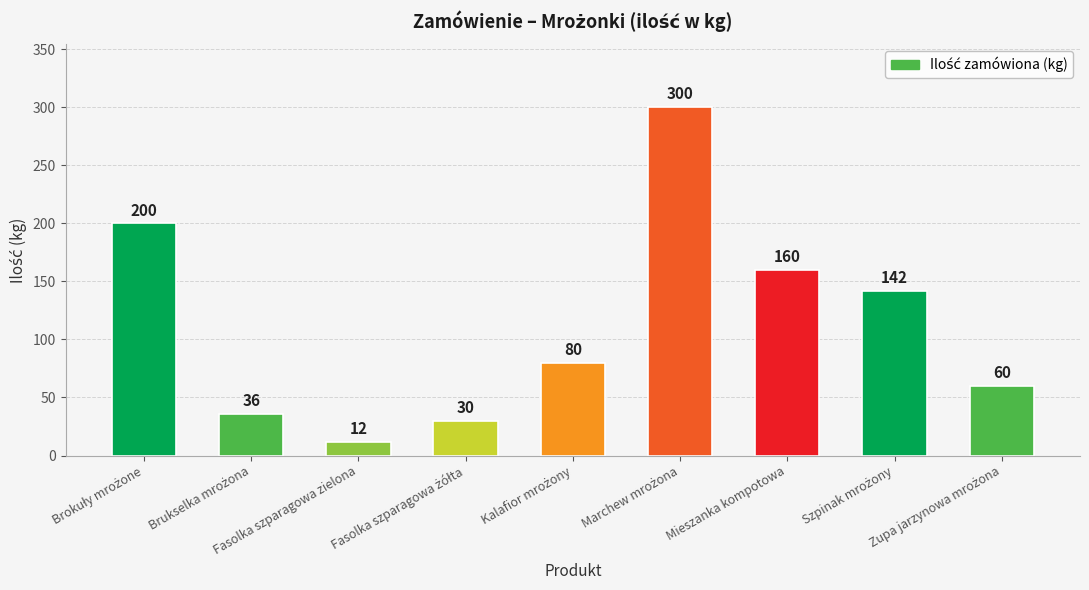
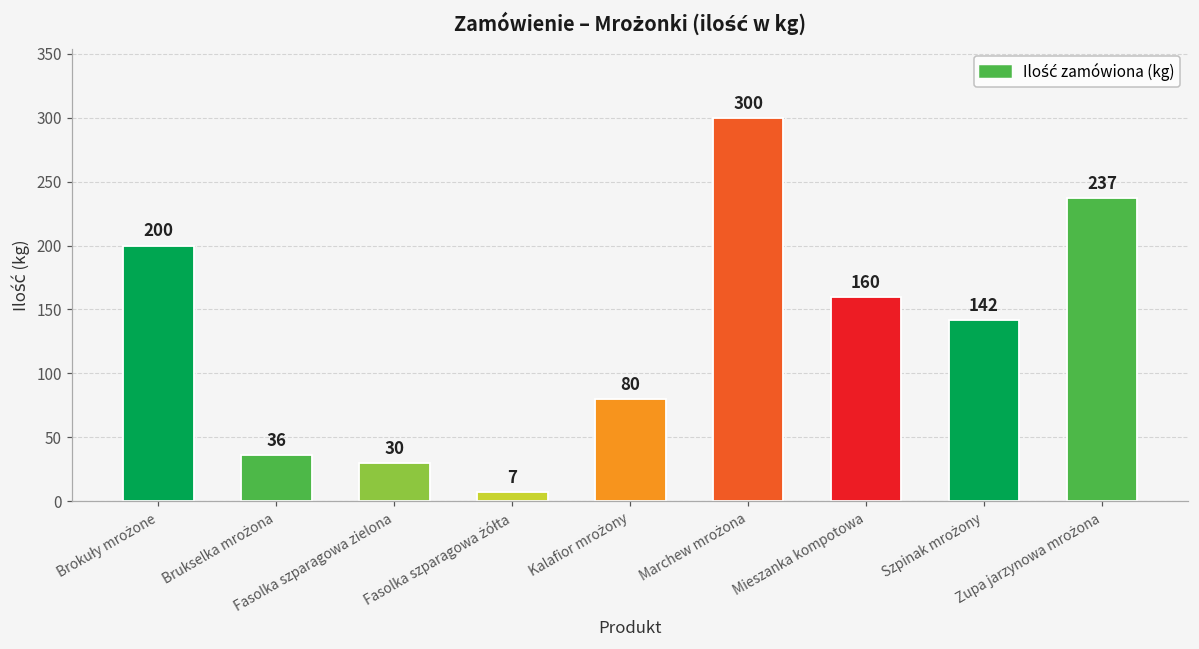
  {
    "Brokuły mrożone": 200,
    "Brukselka mrożona": 36,
-   "Fasolka szparagowa zielona": 12,
-   "Fasolka szparagowa żółta": 30,
+   "Fasolka szparagowa zielona": 30,
+   "Fasolka szparagowa żółta": 7,
    "Kalafior mrożony": 80,
    "Marchew mrożona": 300,
    "Mieszanka kompotowa": 160,
    "Szpinak mrożony": 142,
-   "Zupa jarzynowa mrożona": 60
+   "Zupa jarzynowa mrożona": 237
  }
